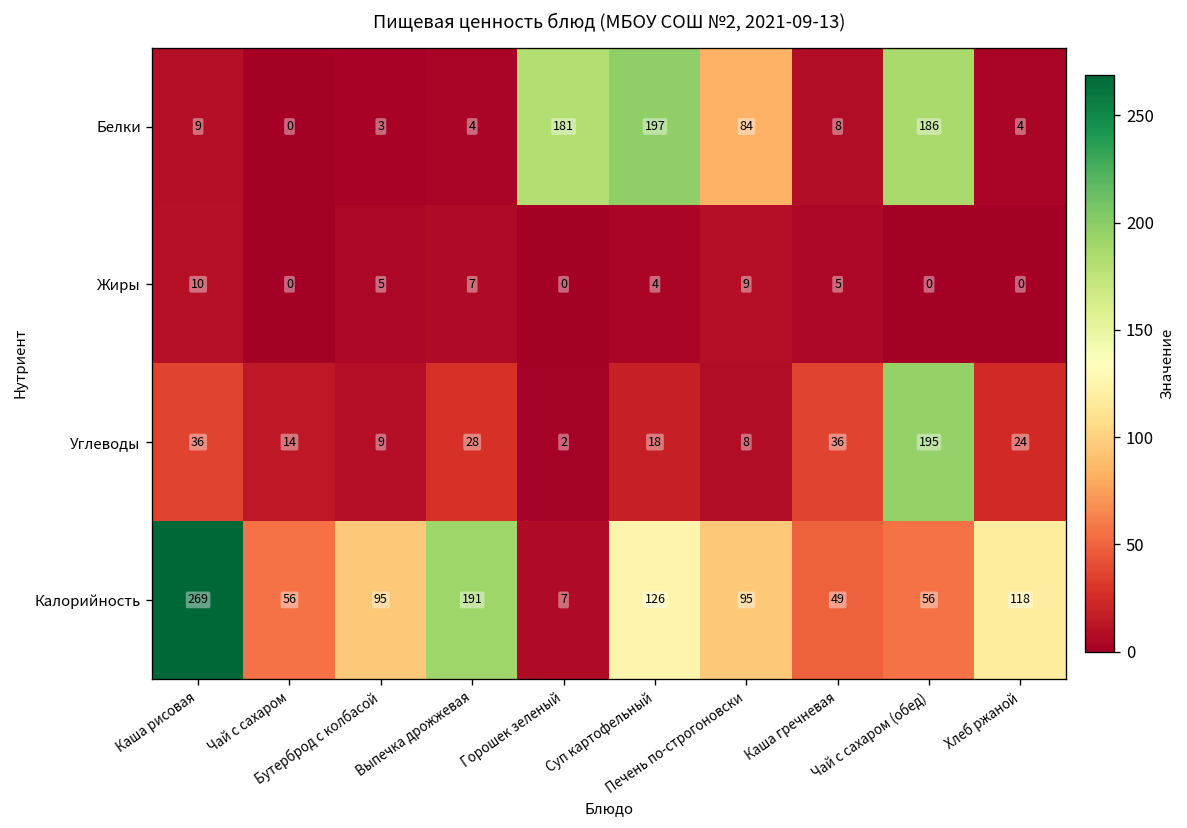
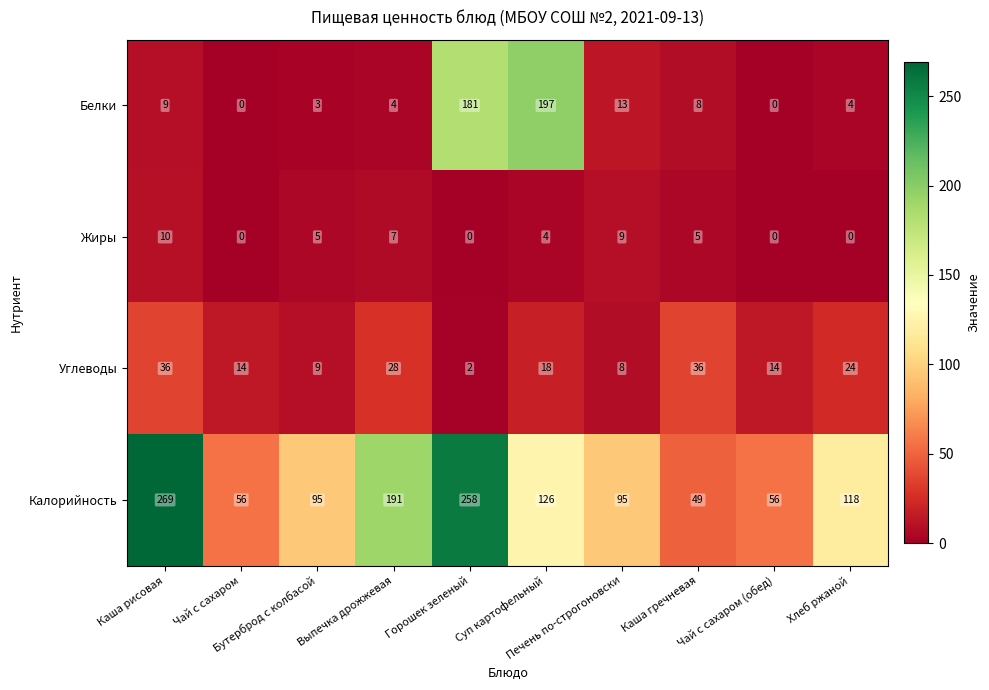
  {
    "Белки": {
-     "Печень по-строгоновски": 84,
-     "Чай с сахаром (обед)": 186
+     "Печень по-строгоновски": 13,
+     "Чай с сахаром (обед)": 0
    },
    "Углеводы": {
-     "Чай с сахаром (обед)": 195
+     "Чай с сахаром (обед)": 14
    },
    "Калорийность": {
-     "Горошек зеленый": 7
+     "Горошек зеленый": 258
    }
  }
